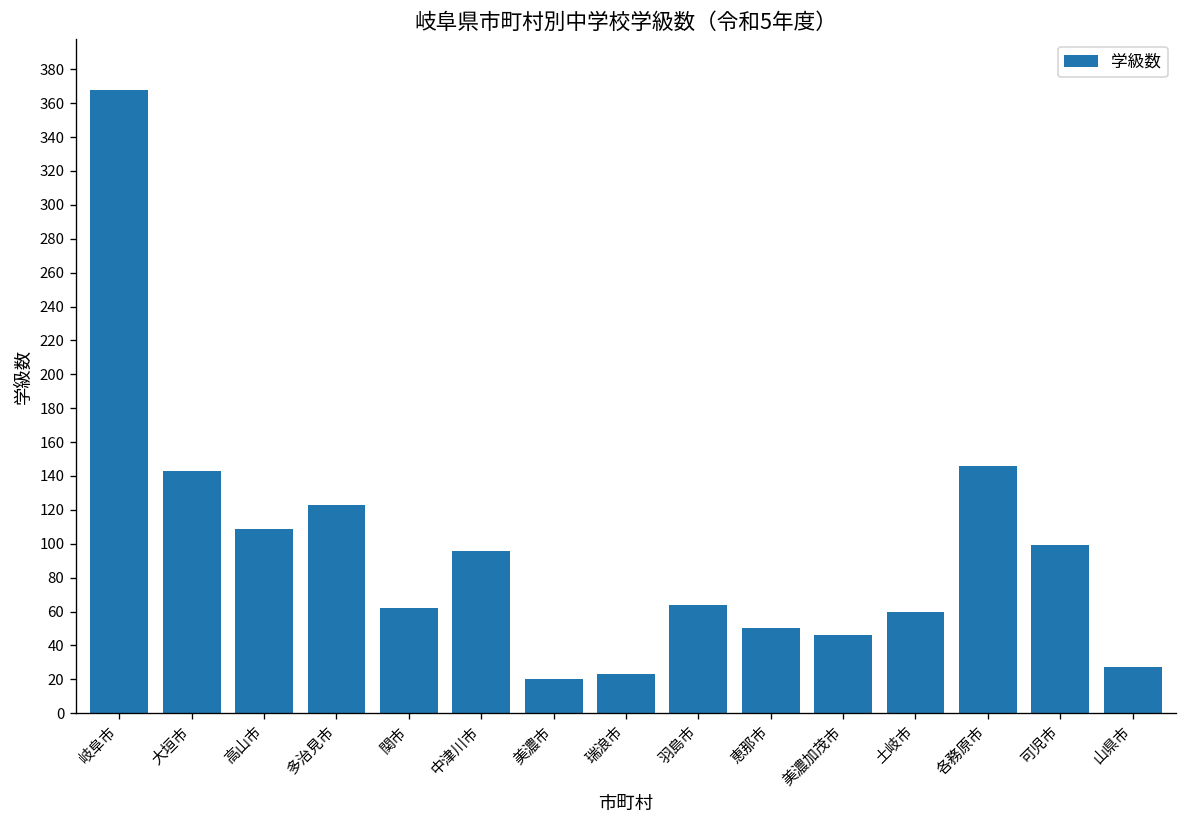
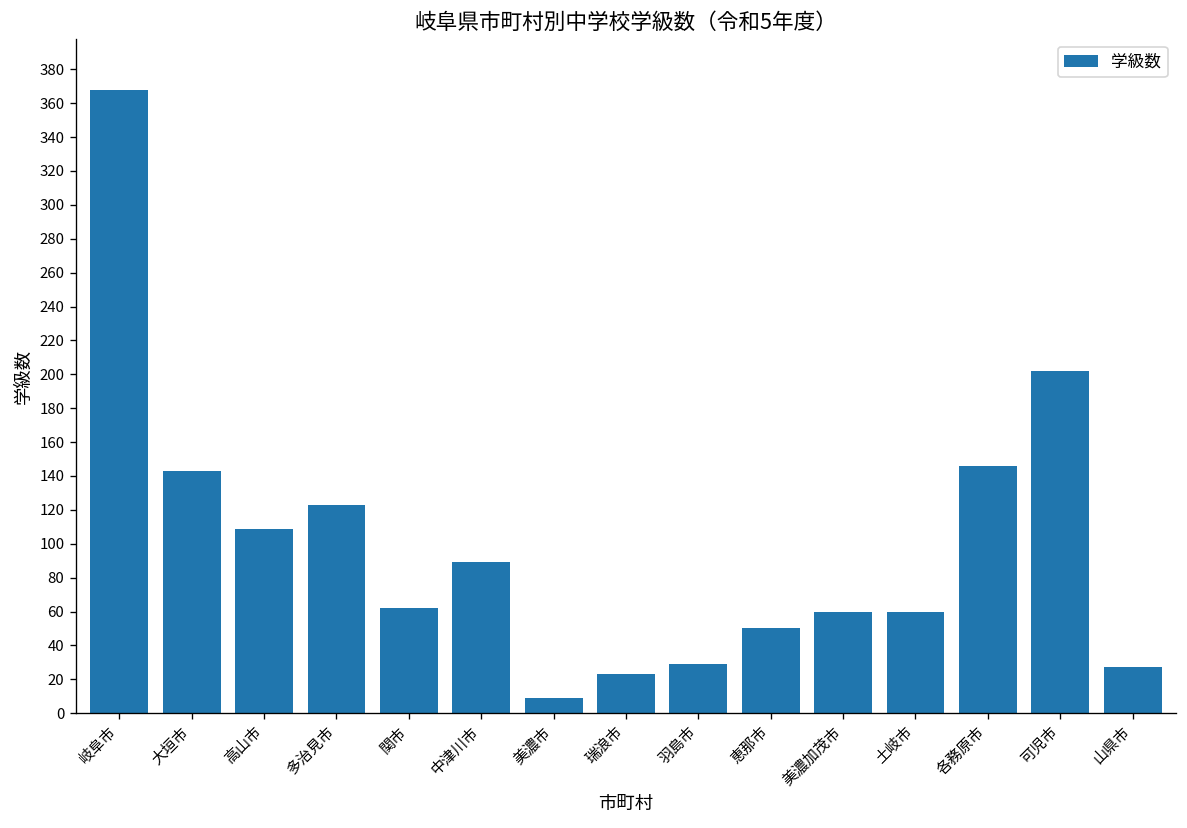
  {
    "岐阜市": 368,
    "大垣市": 143,
    "高山市": 109,
    "多治見市": 123,
    "関市": 62,
-   "中津川市": 96,
-   "美濃市": 20,
+   "中津川市": 89,
+   "美濃市": 9,
    "瑞浪市": 23,
-   "羽島市": 64,
+   "羽島市": 29,
    "恵那市": 50,
-   "美濃加茂市": 46,
+   "美濃加茂市": 60,
    "土岐市": 60,
    "各務原市": 146,
-   "可児市": 99,
+   "可児市": 202,
    "山県市": 27
  }
